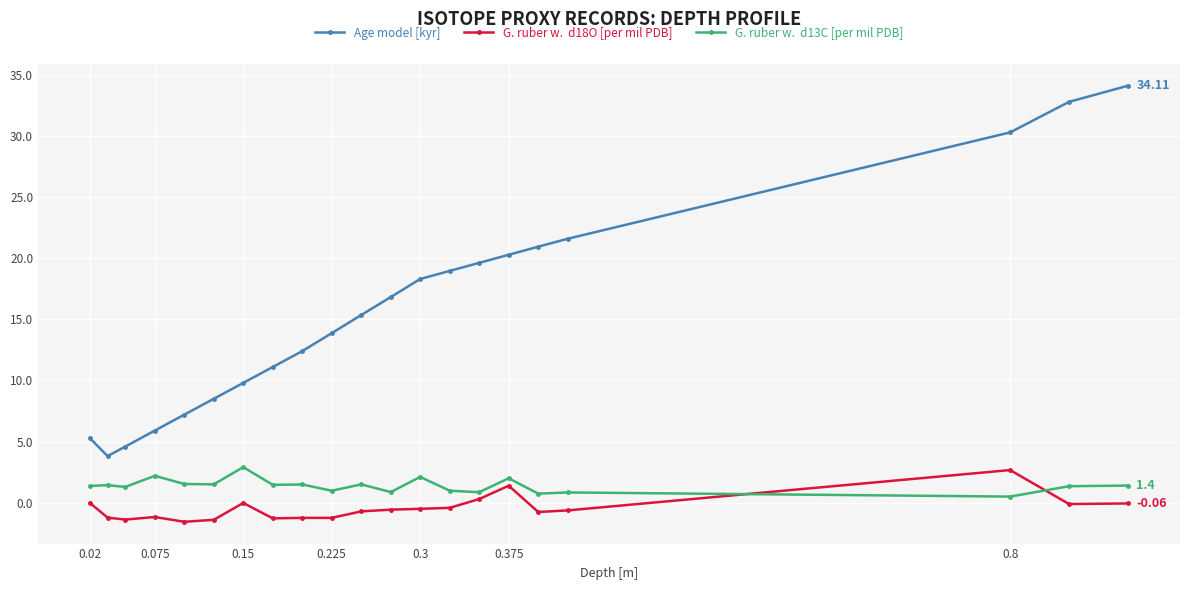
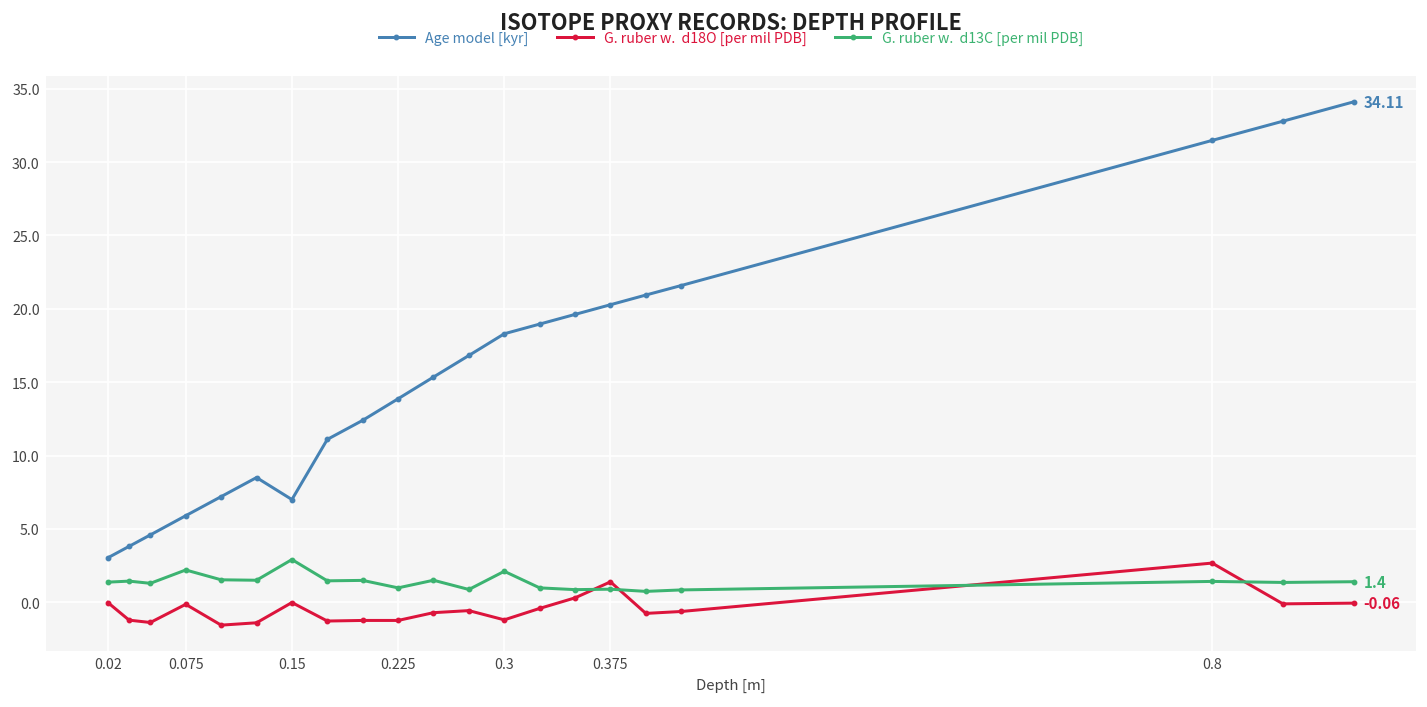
  {
    "Age model [kyr]": {
-     "0.02": 5.3,
+     "0.02": 3.0,
      "0.075": 5.9,
-     "0.15": 9.8,
+     "0.15": 7.0,
      "0.225": 13.9,
      "0.3": 18.3,
      "0.375": 20.3,
-     "0.8": 30.3
+     "0.8": 31.5
    },
    "G. ruber w. d18O [per mil PDB]": {
      "0.02": 0.0,
-     "0.075": -1.2,
+     "0.075": -0.1,
      "0.15": 0.0,
      "0.225": -1.2,
-     "0.3": -0.5,
+     "0.3": -1.2,
      "0.375": 1.4,
      "0.8": 2.7
    },
    "G. ruber w. d13C [per mil PDB]": {
      "0.02": 1.4,
      "0.075": 2.2,
      "0.15": 2.9,
      "0.225": 1.0,
      "0.3": 2.1,
-     "0.375": 2.0,
-     "0.8": 0.5
+     "0.375": 0.9,
+     "0.8": 1.4
    }
  }
